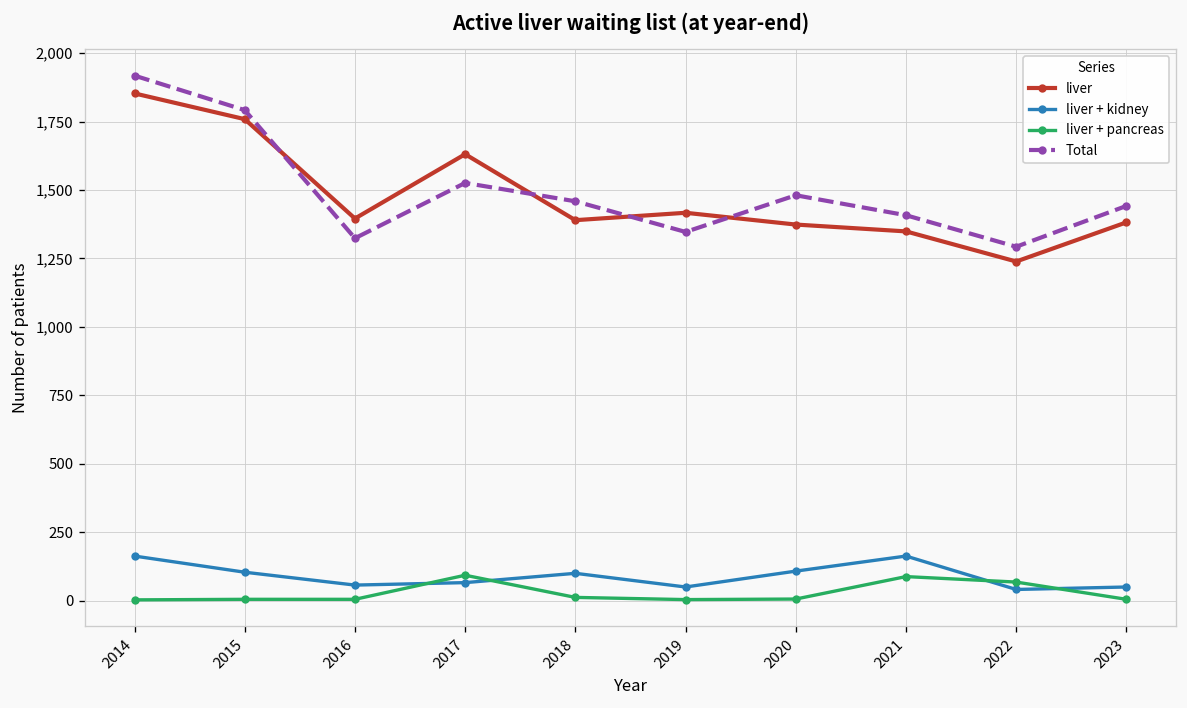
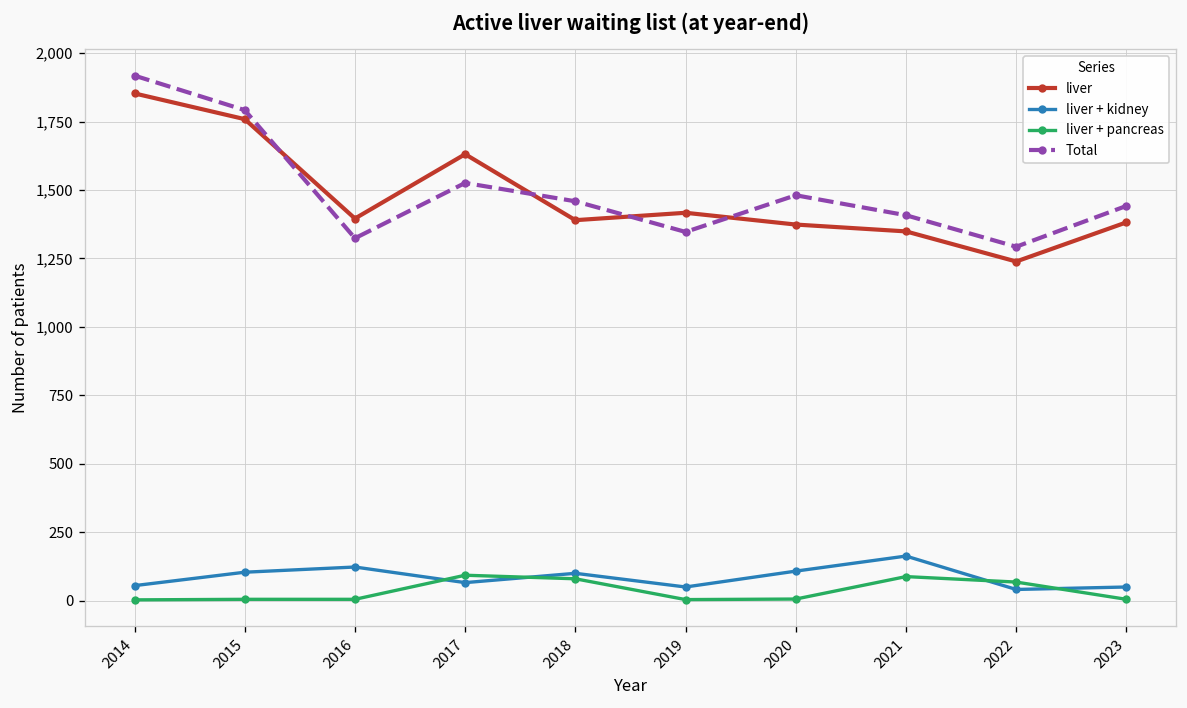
  {
    "liver": {
      "2014": "1,850",
      "2015": "1,760",
      "2016": "1,400",
      "2017": "1,630",
      "2018": "1,390",
      "2019": "1,420",
      "2020": "1,370",
      "2021": "1,350",
      "2022": "1,240",
      "2023": "1,380"
    },
    "liver + kidney": {
-     "2014": "160",
+     "2014": "60",
      "2015": "100",
-     "2016": "60",
+     "2016": "120",
      "2017": "70",
      "2018": "100",
      "2019": "50",
      "2020": "110",
      "2021": "160",
      "2022": "40",
      "2023": "50"
    },
    "liver + pancreas": {
      "2014": "0",
      "2015": "10",
      "2016": "10",
      "2017": "90",
-     "2018": "10",
+     "2018": "80",
      "2019": "0",
      "2020": "10",
      "2021": "90",
      "2022": "70",
      "2023": "10"
    },
    "Total": {
      "2014": "1,920",
      "2015": "1,790",
      "2016": "1,320",
      "2017": "1,530",
      "2018": "1,460",
      "2019": "1,350",
      "2020": "1,480",
      "2021": "1,410",
      "2022": "1,290",
      "2023": "1,440"
    }
  }
